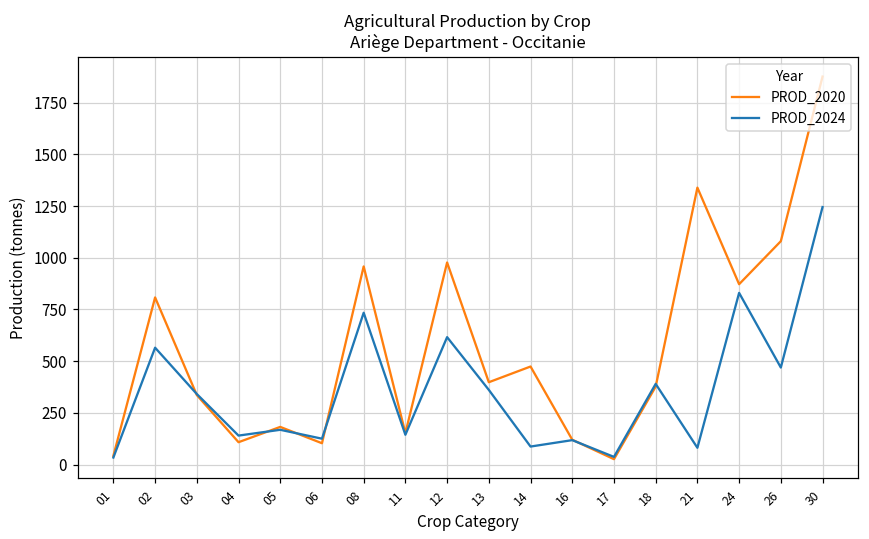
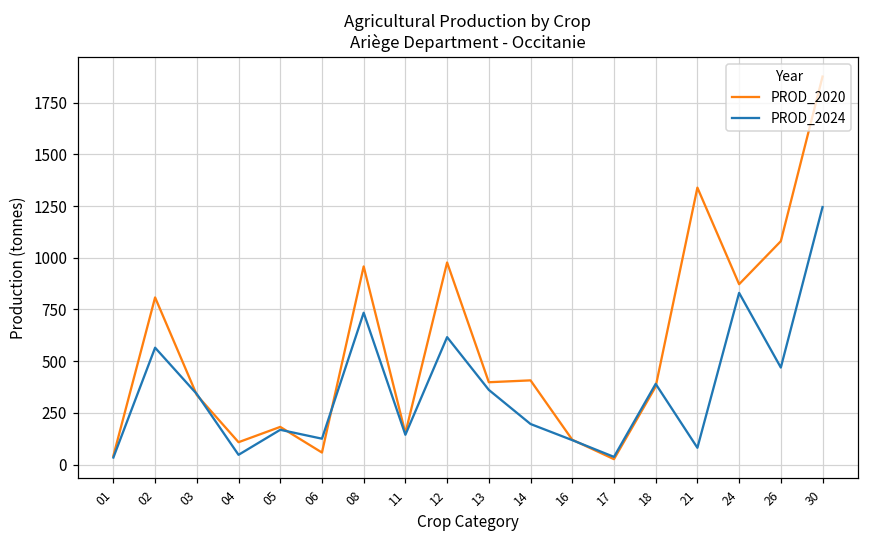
  {
    "PROD_2020": {
      "02": 810,
      "04": 110,
      "05": 180,
-     "06": 100,
+     "06": 60,
      "08": 960,
      "12": 980,
      "13": 400,
-     "14": 470,
+     "14": 410,
      "21": 1340,
      "24": 870,
      "26": 1080
    },
    "PROD_2024": {
      "02": 570,
-     "04": 140,
+     "04": 50,
      "05": 170,
      "06": 130,
      "08": 730,
      "12": 620,
      "13": 360,
-     "14": 90,
+     "14": 200,
      "21": 80,
      "24": 830,
      "26": 470,
      "30": 1250
    }
  }
